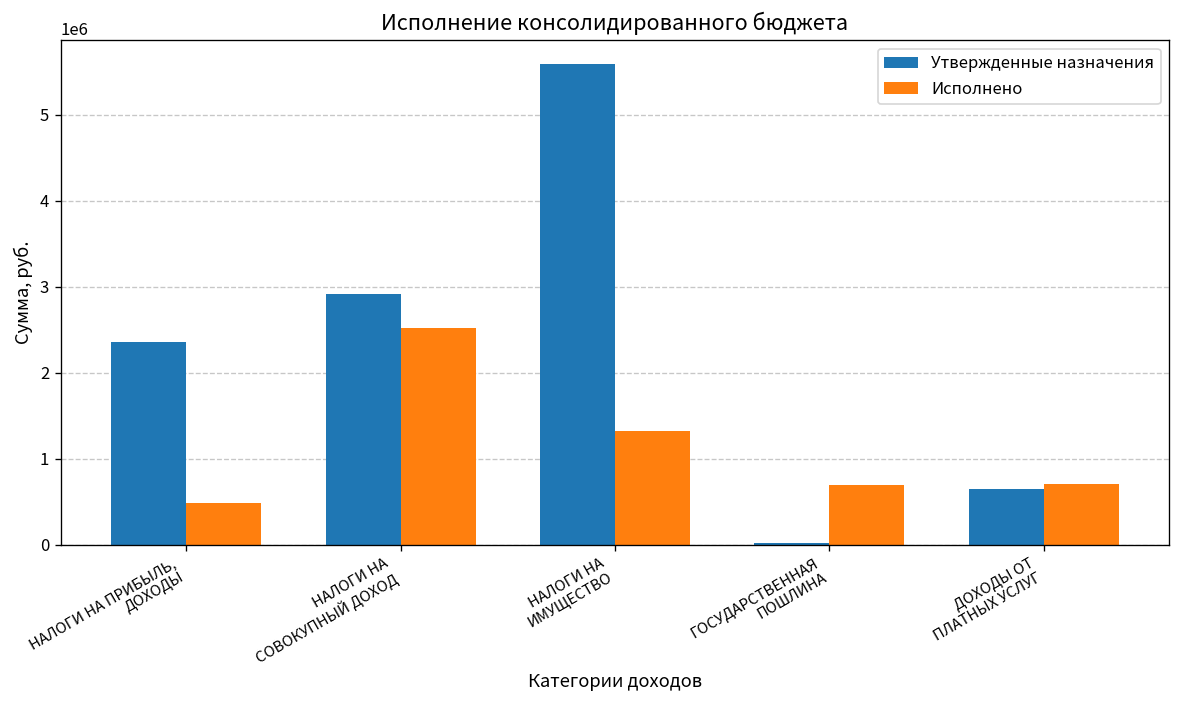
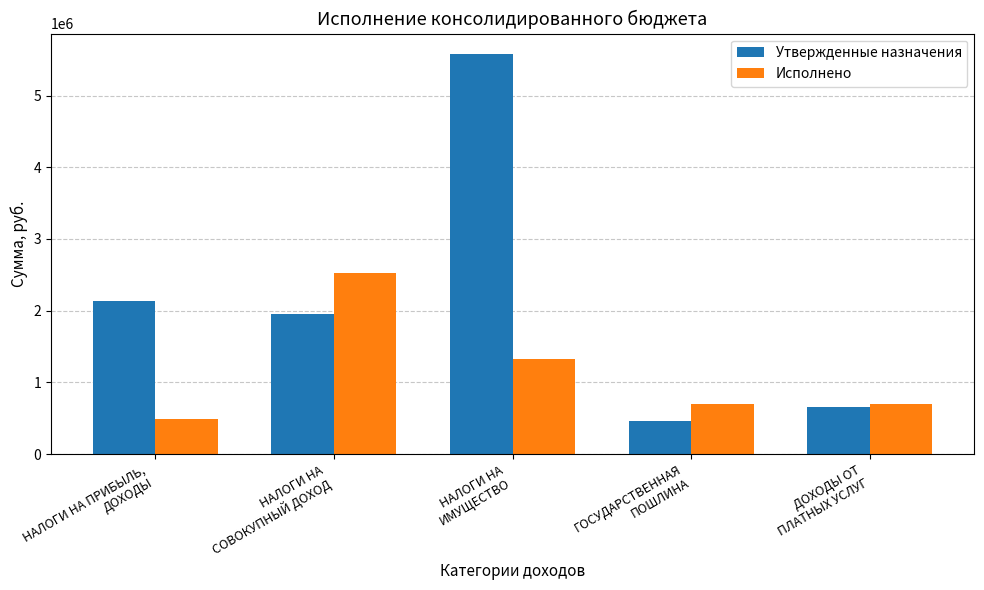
  {
    "Утвержденные назначения": {
-     "НАЛОГИ НА ПРИБЫЛЬ, ДОХОДЫ": 2400000,
-     "НАЛОГИ НА СОВОКУПНЫЙ ДОХОД": 2900000,
+     "НАЛОГИ НА ПРИБЫЛЬ, ДОХОДЫ": 2100000,
+     "НАЛОГИ НА СОВОКУПНЫЙ ДОХОД": 2000000,
      "НАЛОГИ НА ИМУЩЕСТВО": 5600000,
-     "ГОСУДАРСТВЕННАЯ ПОШЛИНА": 0,
+     "ГОСУДАРСТВЕННАЯ ПОШЛИНА": 500000,
      "ДОХОДЫ ОТ ПЛАТНЫХ УСЛУГ": 700000
    },
    "Исполнено": {
      "НАЛОГИ НА ПРИБЫЛЬ, ДОХОДЫ": 500000,
      "НАЛОГИ НА СОВОКУПНЫЙ ДОХОД": 2500000,
      "НАЛОГИ НА ИМУЩЕСТВО": 1300000,
      "ГОСУДАРСТВЕННАЯ ПОШЛИНА": 700000,
      "ДОХОДЫ ОТ ПЛАТНЫХ УСЛУГ": 700000
    }
  }
